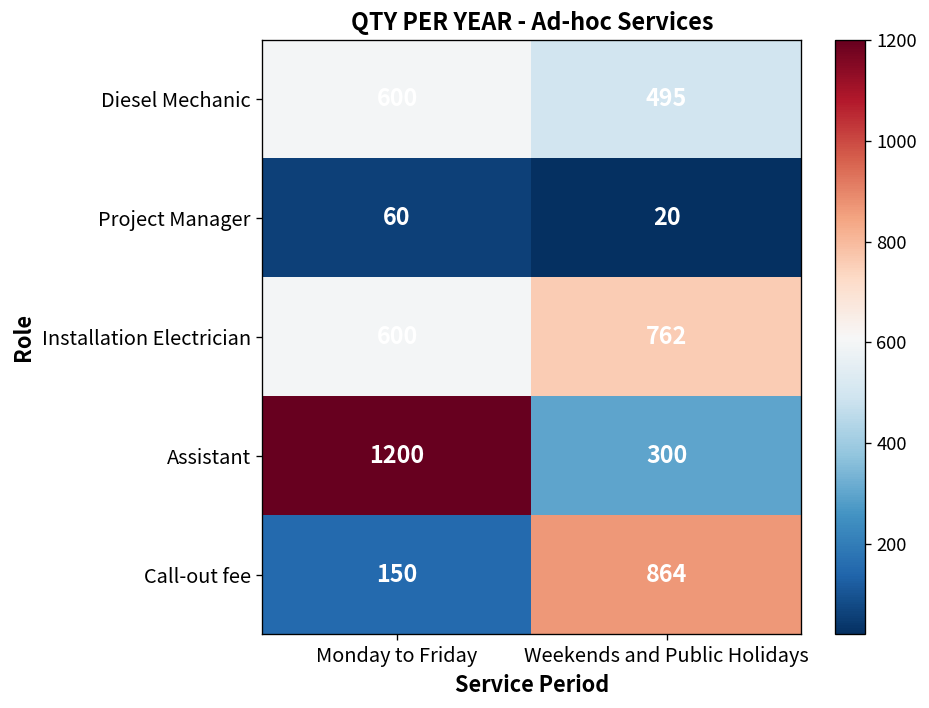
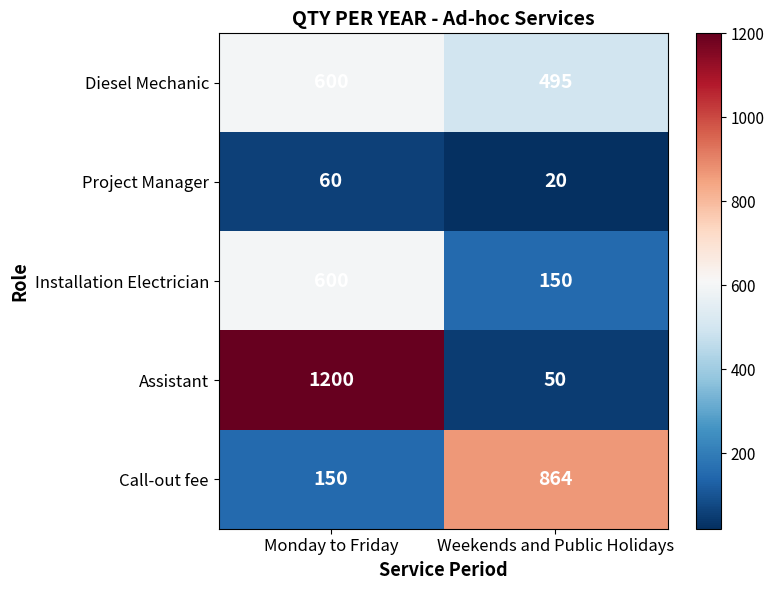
  {
    "Project Manager": {
      "Monday to Friday": 60,
      "Weekends and Public Holidays": 20
    },
    "Installation Electrician": {
-     "Weekends and Public Holidays": 762
+     "Weekends and Public Holidays": 150
    },
    "Assistant": {
      "Monday to Friday": 1200,
-     "Weekends and Public Holidays": 300
+     "Weekends and Public Holidays": 50
    },
    "Call-out fee": {
      "Monday to Friday": 150,
      "Weekends and Public Holidays": 864
    }
  }
